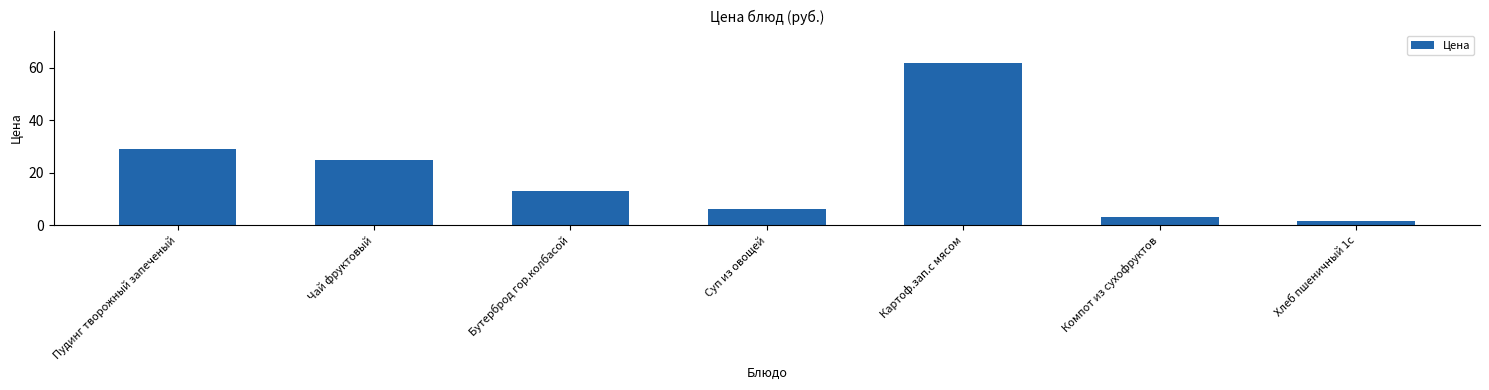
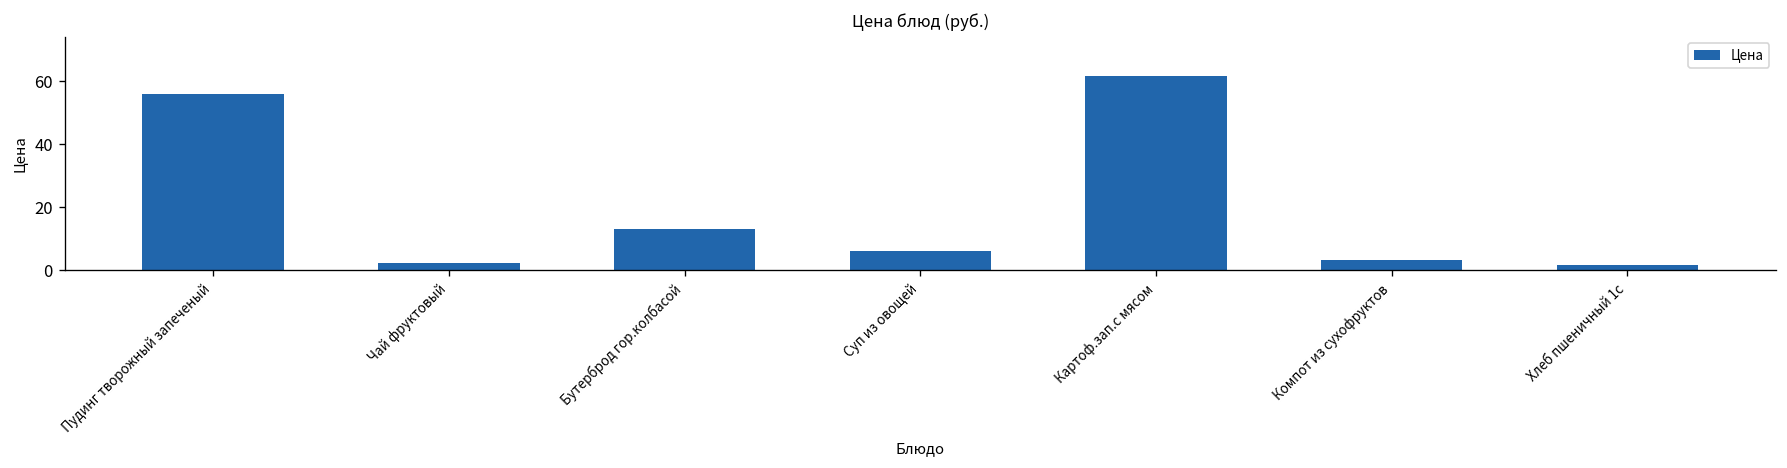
  {
-   "Пудинг творожный запеченый": 29,
-   "Чай фруктовый": 25,
+   "Пудинг творожный запеченый": 56,
+   "Чай фруктовый": 2,
    "Бутерброд гор.колбасой": 13,
    "Суп из овощей": 6,
    "Картоф.зап.с мясом": 62,
    "Компот из сухофруктов": 3,
    "Хлеб пшеничный 1с": 2
  }
